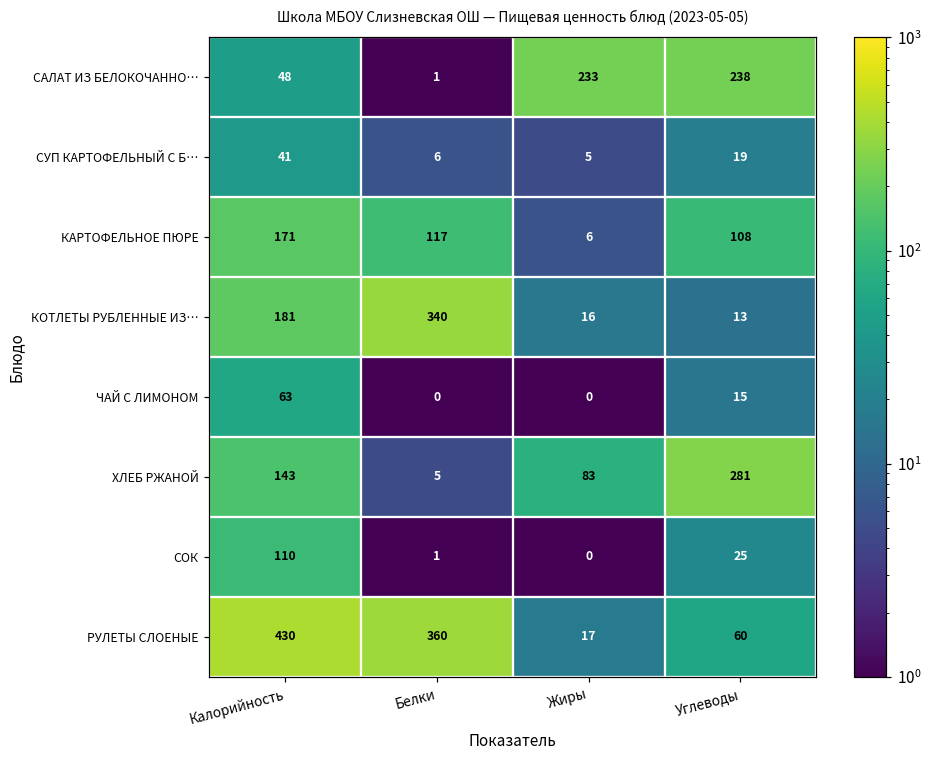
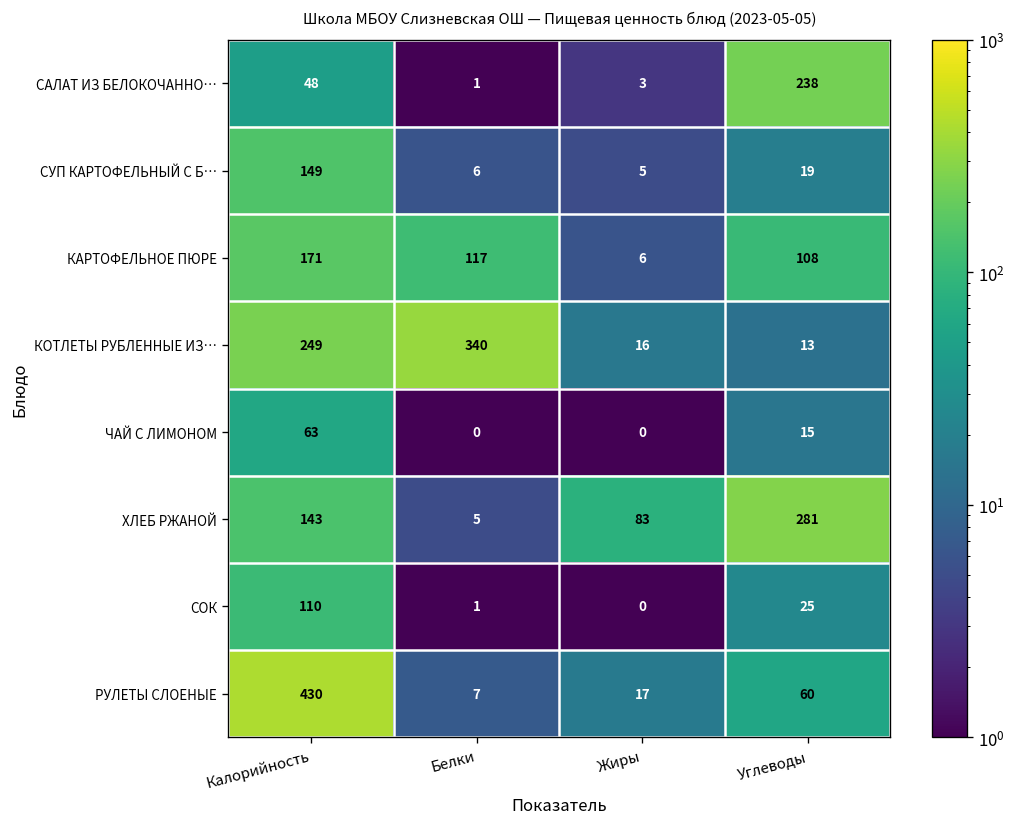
  {
    "САЛАТ ИЗ БЕЛОКОЧАННО…": {
      "Калорийность": 48,
      "Белки": 1,
-     "Жиры": 233,
+     "Жиры": 3,
      "Углеводы": 238
    },
    "СУП КАРТОФЕЛЬНЫЙ С Б…": {
-     "Калорийность": 41,
+     "Калорийность": 149,
      "Белки": 6,
      "Жиры": 5,
      "Углеводы": 19
    },
    "КАРТОФЕЛЬНОЕ ПЮРЕ": {
      "Калорийность": 171,
      "Белки": 117,
      "Жиры": 6,
      "Углеводы": 108
    },
    "КОТЛЕТЫ РУБЛЕННЫЕ ИЗ…": {
-     "Калорийность": 181,
+     "Калорийность": 249,
      "Белки": 340,
      "Жиры": 16,
      "Углеводы": 13
    },
    "ЧАЙ С ЛИМОНОМ": {
      "Калорийность": 63,
      "Белки": 0,
      "Жиры": 0,
      "Углеводы": 15
    },
    "ХЛЕБ РЖАНОЙ": {
      "Калорийность": 143,
      "Белки": 5,
      "Жиры": 83,
      "Углеводы": 281
    },
    "СОК": {
      "Калорийность": 110,
      "Белки": 1,
      "Жиры": 0,
      "Углеводы": 25
    },
    "РУЛЕТЫ СЛОЕНЫЕ": {
      "Калорийность": 430,
-     "Белки": 360,
+     "Белки": 7,
      "Жиры": 17,
      "Углеводы": 60
    }
  }
